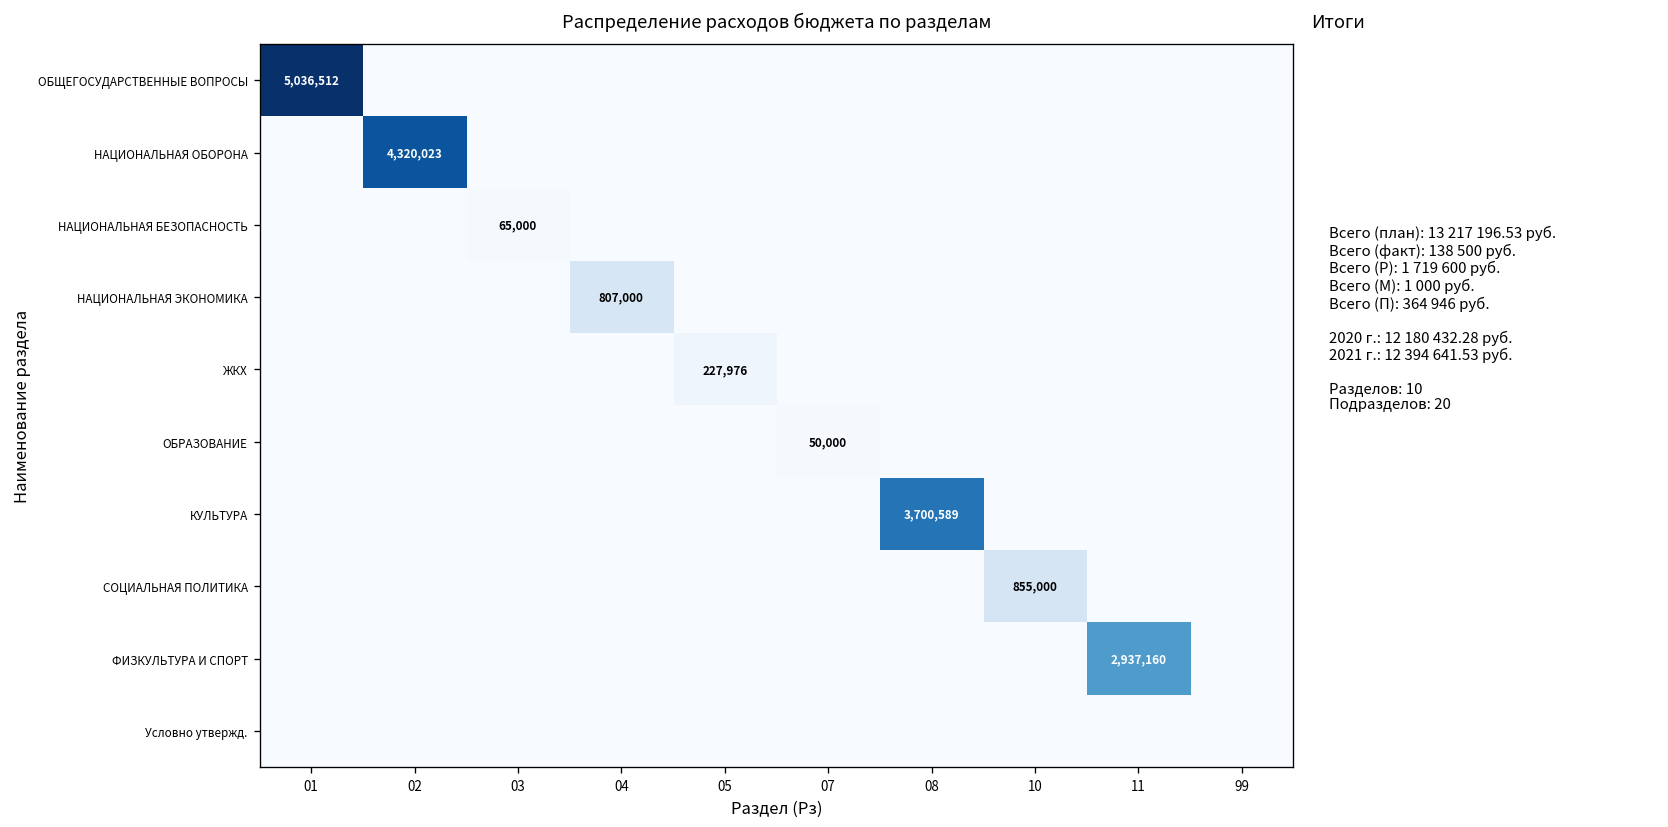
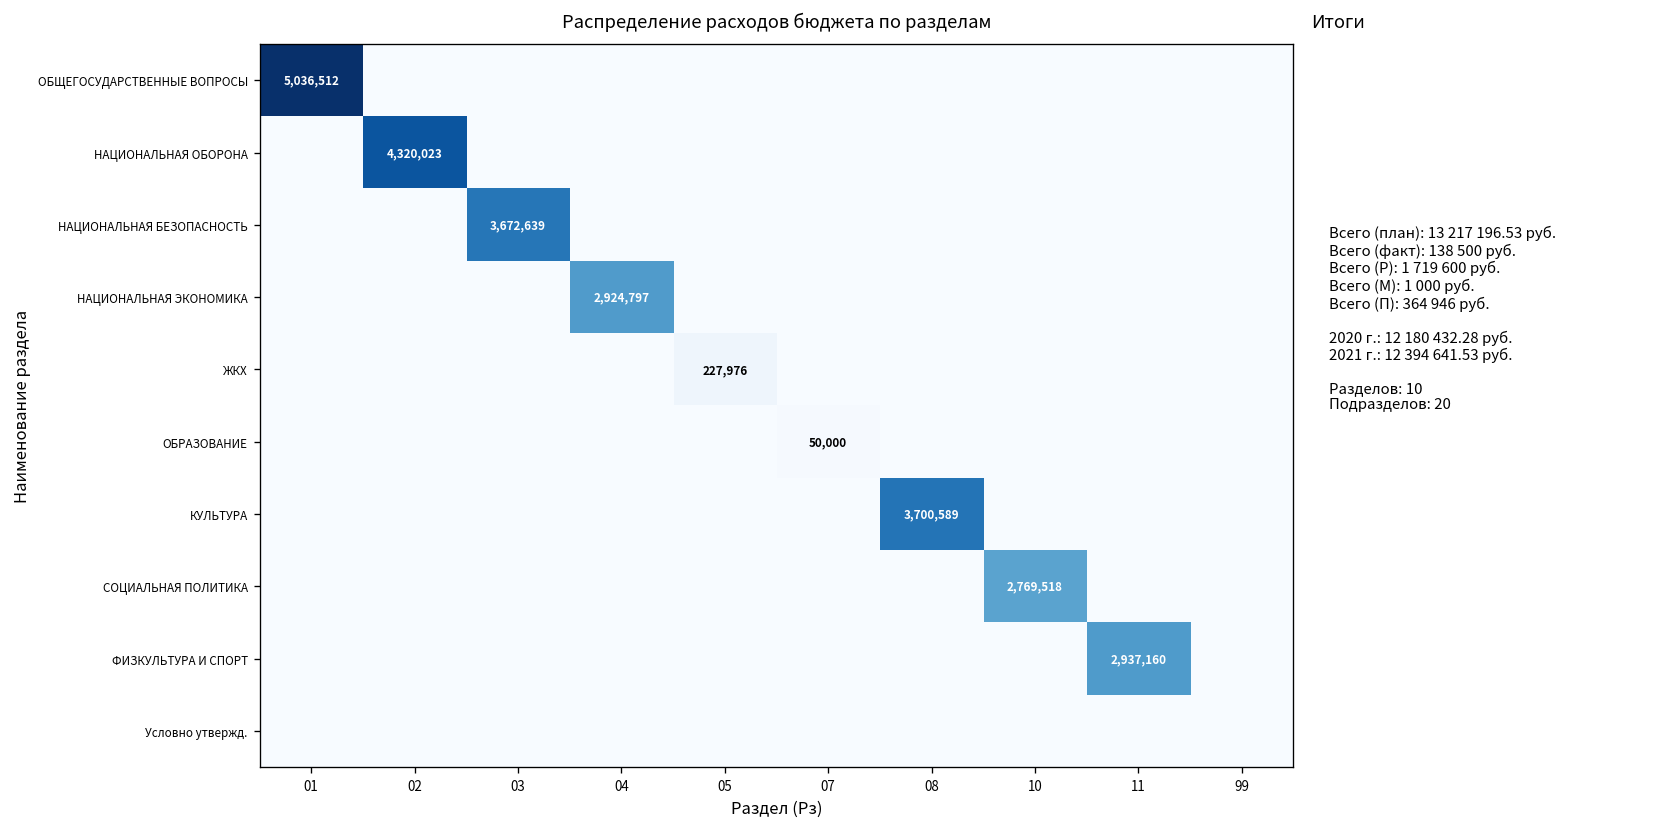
  {
    "ОБЩЕГОСУДАРСТВЕННЫЕ ВОПРОСЫ": {
      "01": "5,036,512"
    },
    "НАЦИОНАЛЬНАЯ ОБОРОНА": {
      "02": "4,320,023"
    },
    "НАЦИОНАЛЬНАЯ БЕЗОПАСНОСТЬ": {
-     "03": "65,000"
+     "03": "3,672,639"
    },
    "НАЦИОНАЛЬНАЯ ЭКОНОМИКА": {
-     "04": "807,000"
+     "04": "2,924,797"
    },
    "ЖКХ": {
      "05": "227,976"
    },
    "ОБРАЗОВАНИЕ": {
      "07": "50,000"
    },
    "КУЛЬТУРА": {
      "08": "3,700,589"
    },
    "СОЦИАЛЬНАЯ ПОЛИТИКА": {
-     "10": "855,000"
+     "10": "2,769,518"
    },
    "ФИЗКУЛЬТУРА И СПОРТ": {
      "11": "2,937,160"
    }
  }
